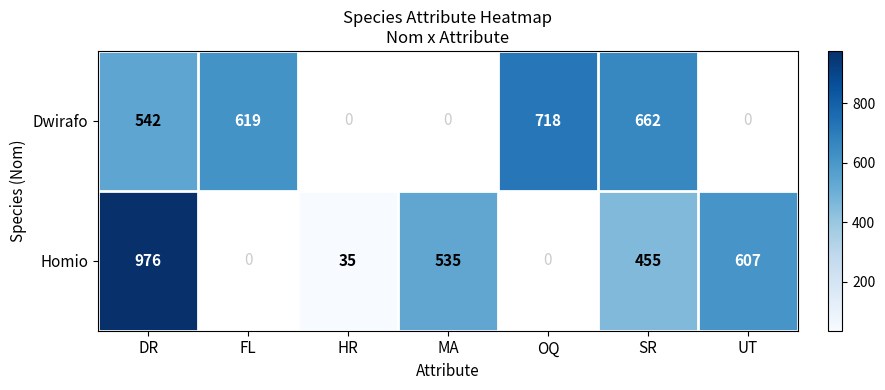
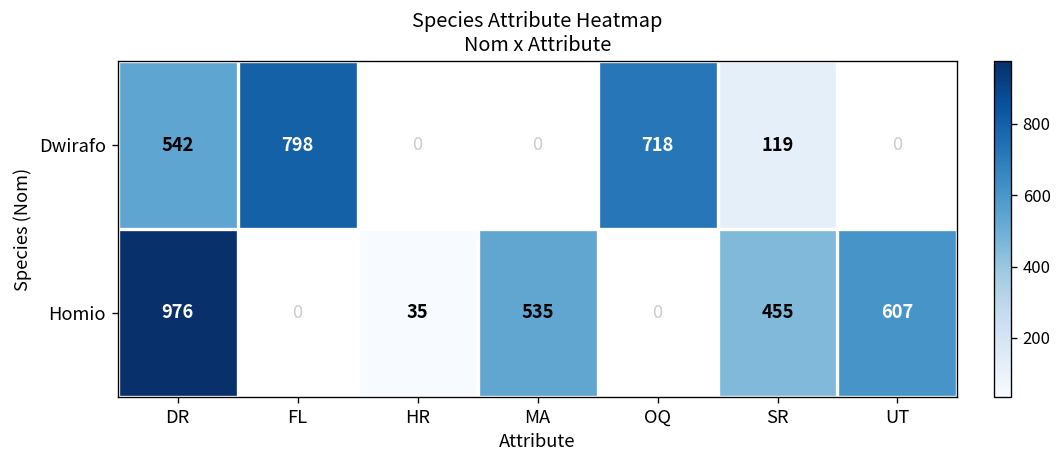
  {
    "Dwirafo": {
      "DR": 542,
-     "FL": 619,
+     "FL": 798,
      "OQ": 718,
-     "SR": 662
+     "SR": 119
    },
    "Homio": {
      "DR": 976,
      "HR": 35,
      "MA": 535,
      "SR": 455,
      "UT": 607
    }
  }
